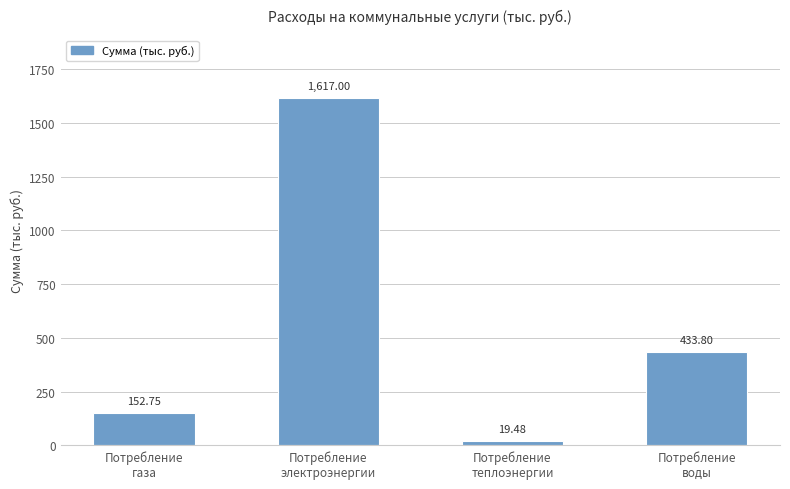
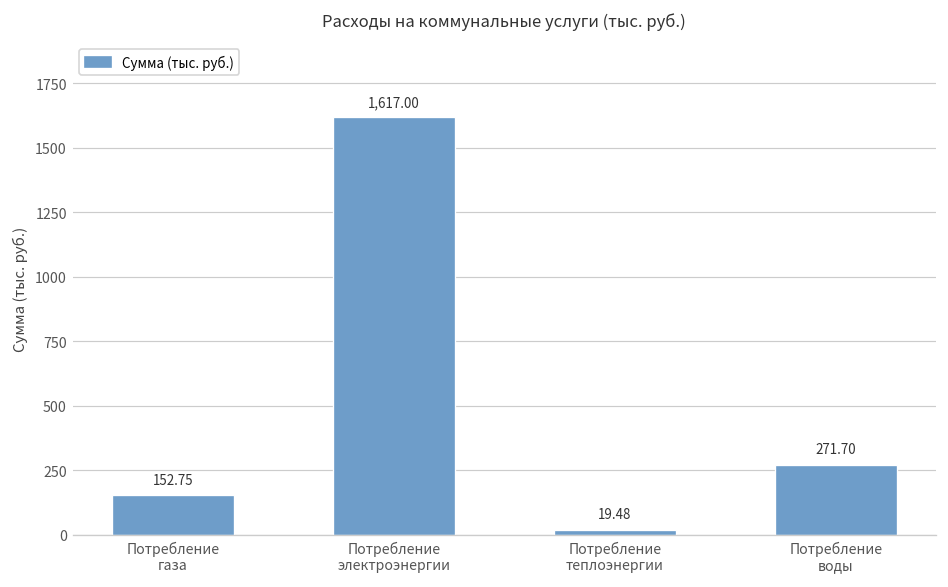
  {
    "Потребление газа": "152.75",
    "Потребление электроэнергии": "1,617.00",
    "Потребление теплоэнергии": "19.48",
-   "Потребление воды": "433.80"
+   "Потребление воды": "271.70"
  }
